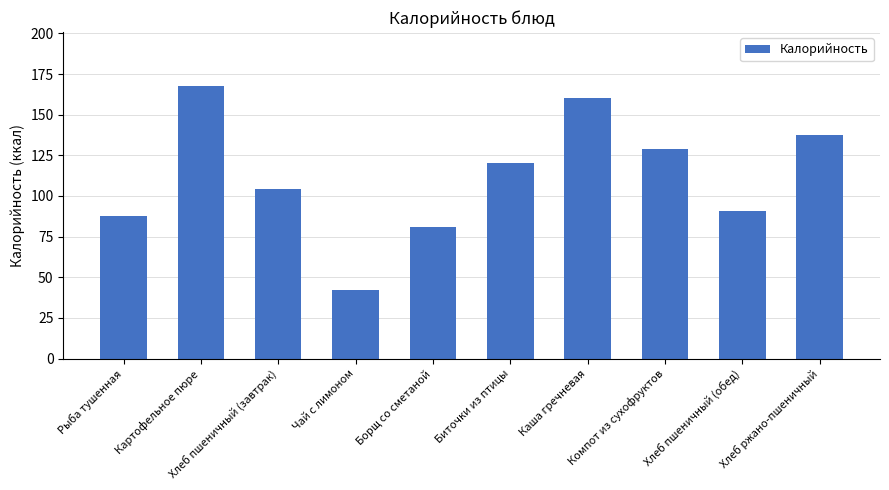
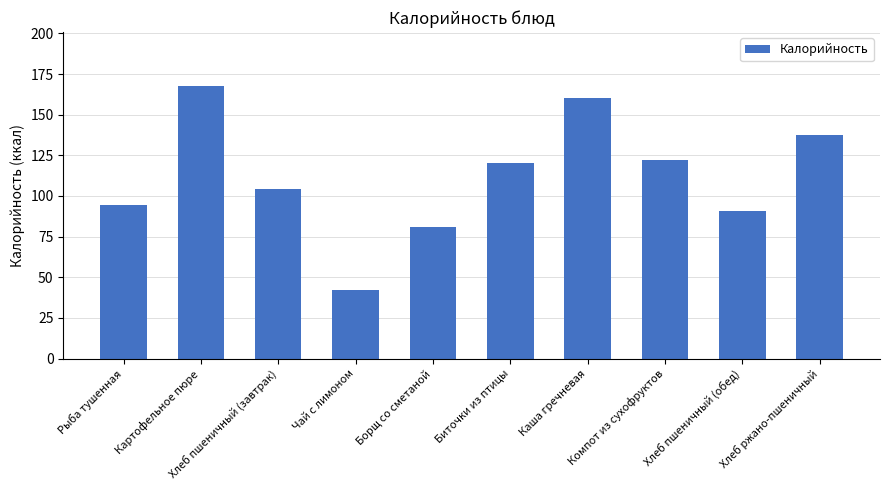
  {
-   "Рыба тушенная": 88,
+   "Рыба тушенная": 94,
    "Картофельное пюре": 167,
    "Хлеб пшеничный (завтрак)": 104,
    "Чай с лимоном": 42,
    "Борщ со сметаной": 81,
    "Биточки из птицы": 120,
    "Каша гречневая": 160,
-   "Компот из сухофруктов": 129,
+   "Компот из сухофруктов": 122,
    "Хлеб пшеничный (обед)": 91,
    "Хлеб ржано-пшеничный": 138
  }
